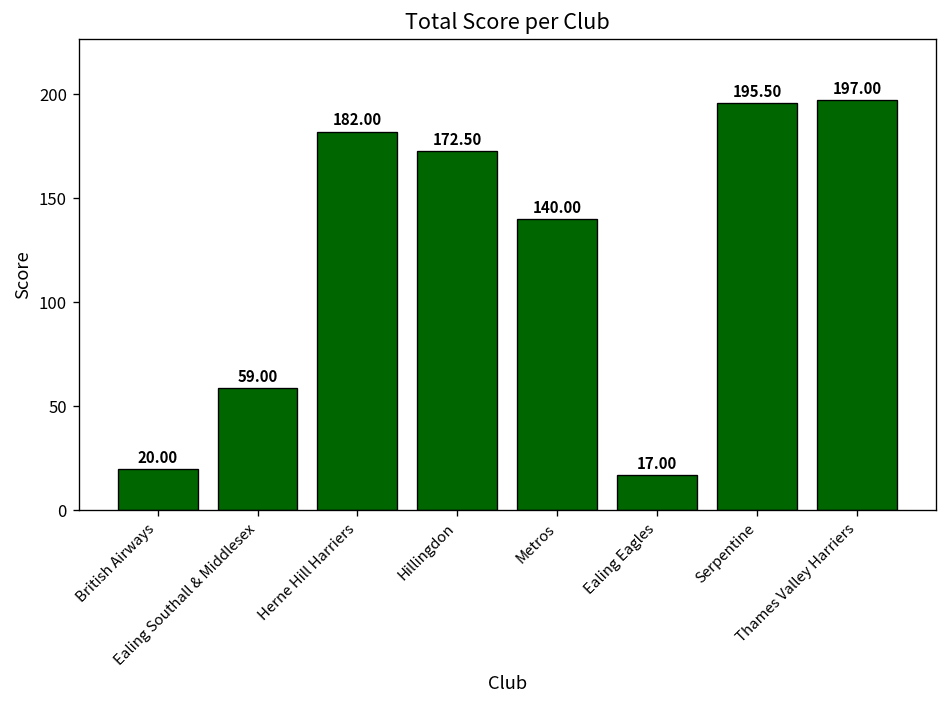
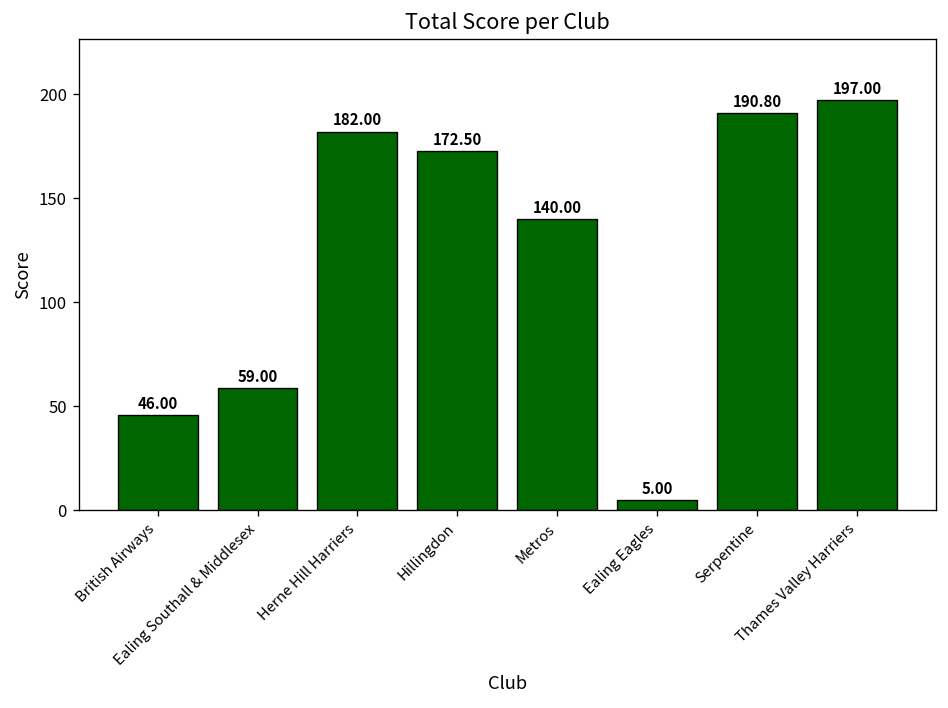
  {
-   "British Airways": 20.00,
+   "British Airways": 46.00,
    "Ealing Southall & Middlesex": 59.00,
    "Herne Hill Harriers": 182.00,
    "Hillingdon": 172.50,
    "Metros": 140.00,
-   "Ealing Eagles": 17.00,
-   "Serpentine": 195.50,
+   "Ealing Eagles": 5.00,
+   "Serpentine": 190.80,
    "Thames Valley Harriers": 197.00
  }
